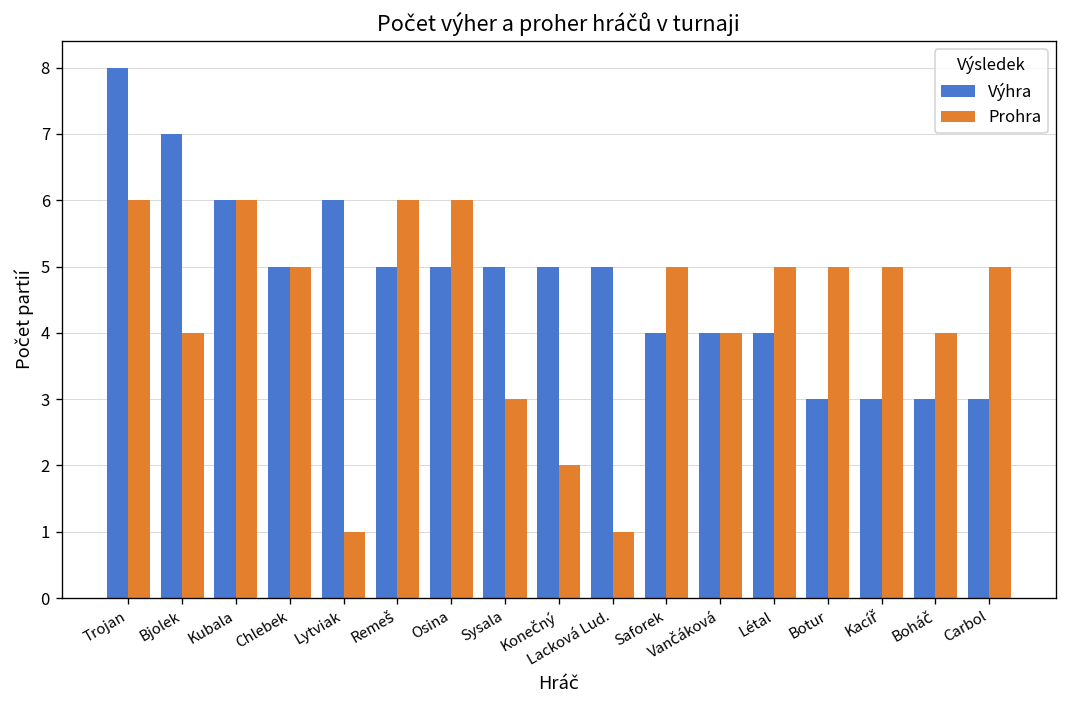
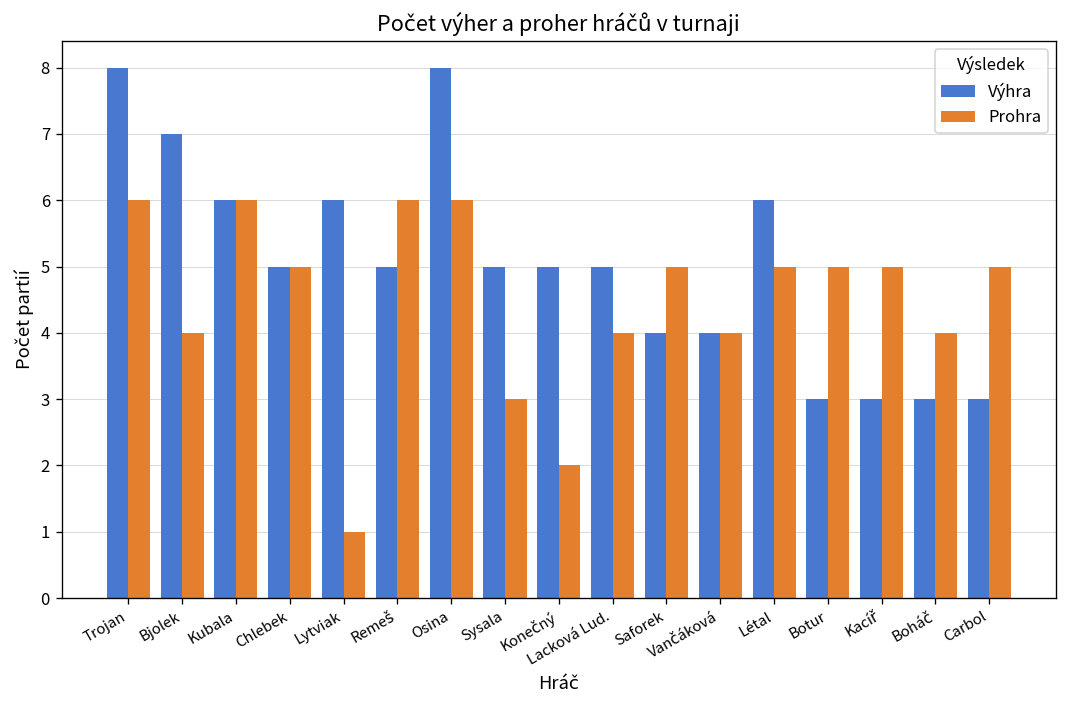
  {
    "Výhra": {
      "Trojan": 8,
      "Bjolek": 7,
      "Kubala": 6,
      "Chlebek": 5,
      "Lytviak": 6,
      "Remeš": 5,
-     "Osina": 5,
+     "Osina": 8,
      "Sysala": 5,
      "Konečný": 5,
      "Lacková Lud.": 5,
      "Saforek": 4,
      "Vančáková": 4,
-     "Létal": 4,
+     "Létal": 6,
      "Botur": 3,
      "Kacíř": 3,
      "Boháč": 3,
      "Carbol": 3
    },
    "Prohra": {
      "Trojan": 6,
      "Bjolek": 4,
      "Kubala": 6,
      "Chlebek": 5,
      "Lytviak": 1,
      "Remeš": 6,
      "Osina": 6,
      "Sysala": 3,
      "Konečný": 2,
-     "Lacková Lud.": 1,
+     "Lacková Lud.": 4,
      "Saforek": 5,
      "Vančáková": 4,
      "Létal": 5,
      "Botur": 5,
      "Kacíř": 5,
      "Boháč": 4,
      "Carbol": 5
    }
  }
